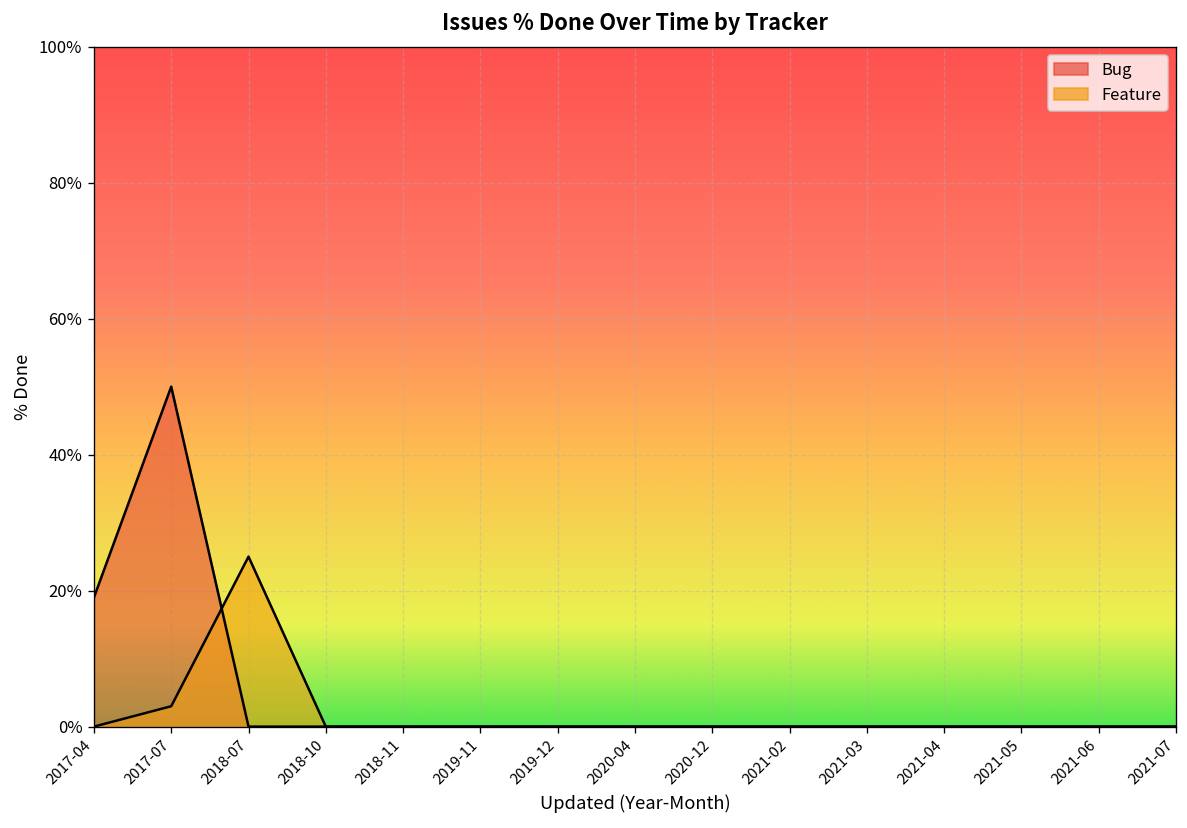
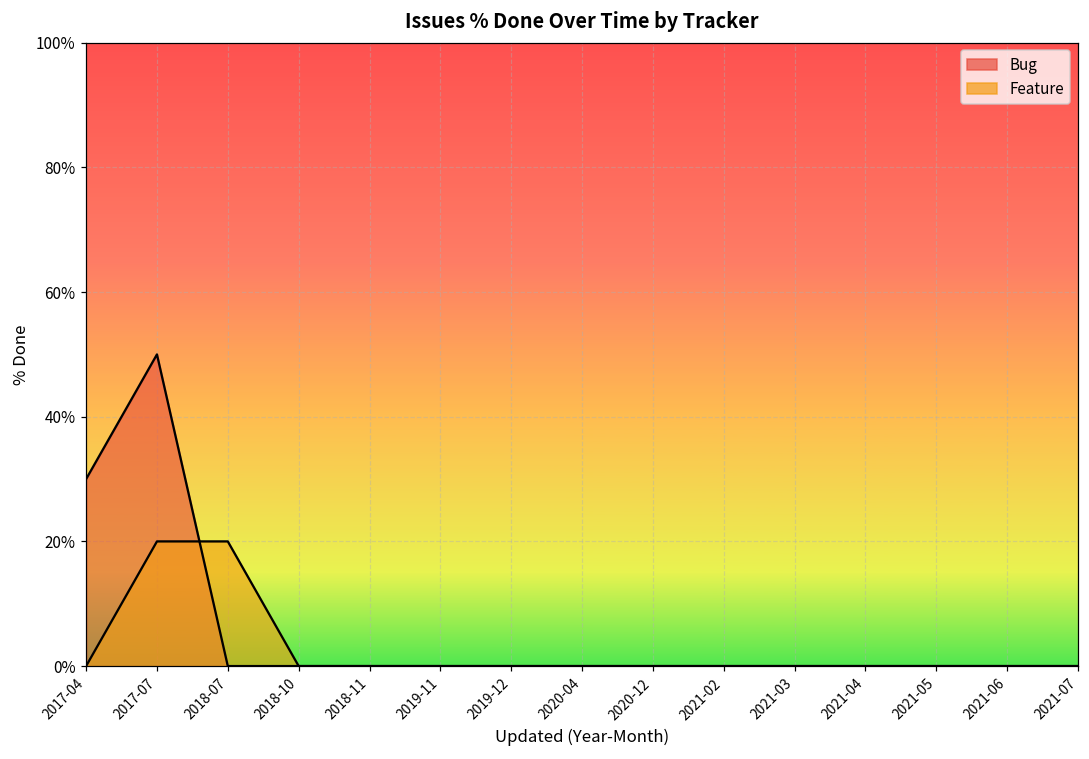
  {
    "Bug": {
-     "2017-04": "19%",
+     "2017-04": "30%",
      "2017-07": "50%",
      "2018-07": "0%"
    },
    "Feature": {
      "2017-04": "0%",
-     "2017-07": "3%",
-     "2018-07": "25%"
+     "2017-07": "20%",
+     "2018-07": "20%"
    }
  }
